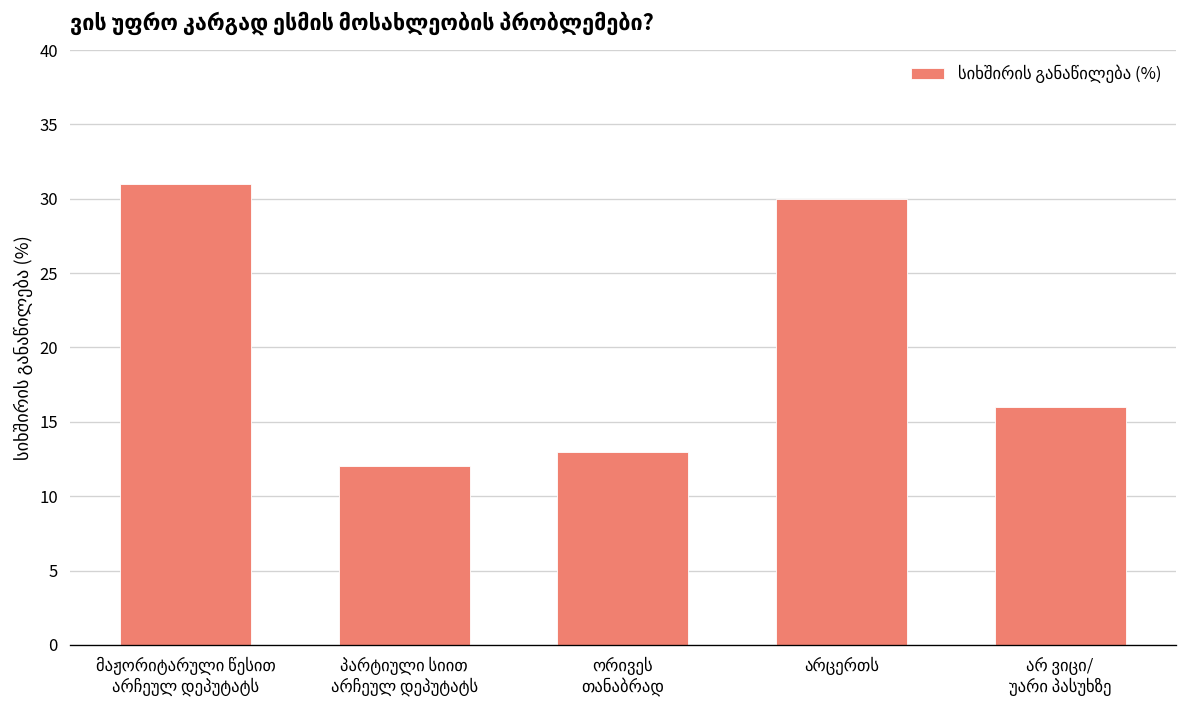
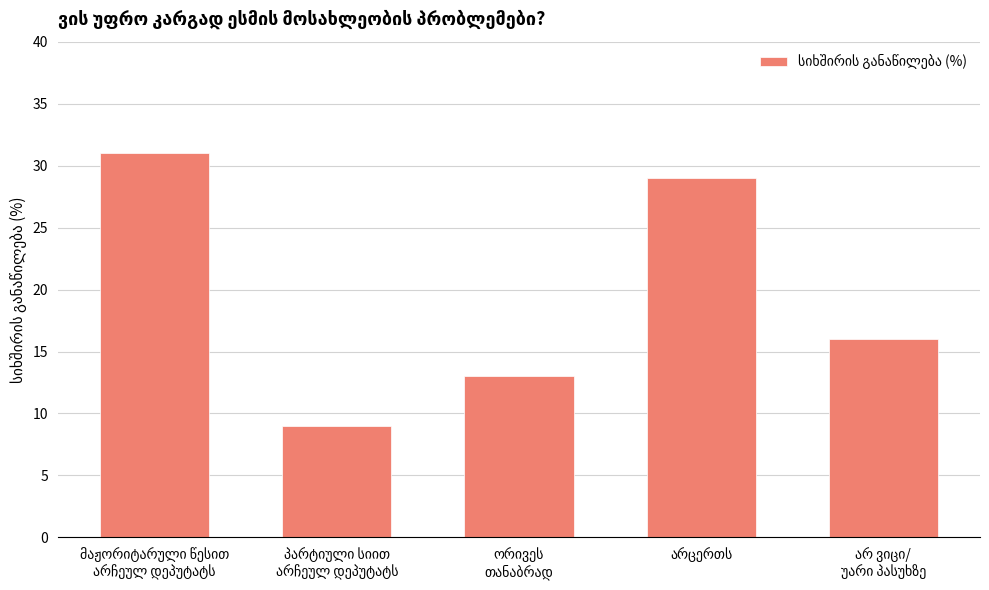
  {
    "მაჟორიტარული წესით არჩეულ დეპუტატს": 31,
-   "პარტიული სიით არჩეულ დეპუტატს": 12,
+   "პარტიული სიით არჩეულ დეპუტატს": 9,
    "ორივეს თანაბრად": 13,
-   "არცერთს": 30,
+   "არცერთს": 29,
    "არ ვიცი/ უარი პასუხზე": 16
  }
